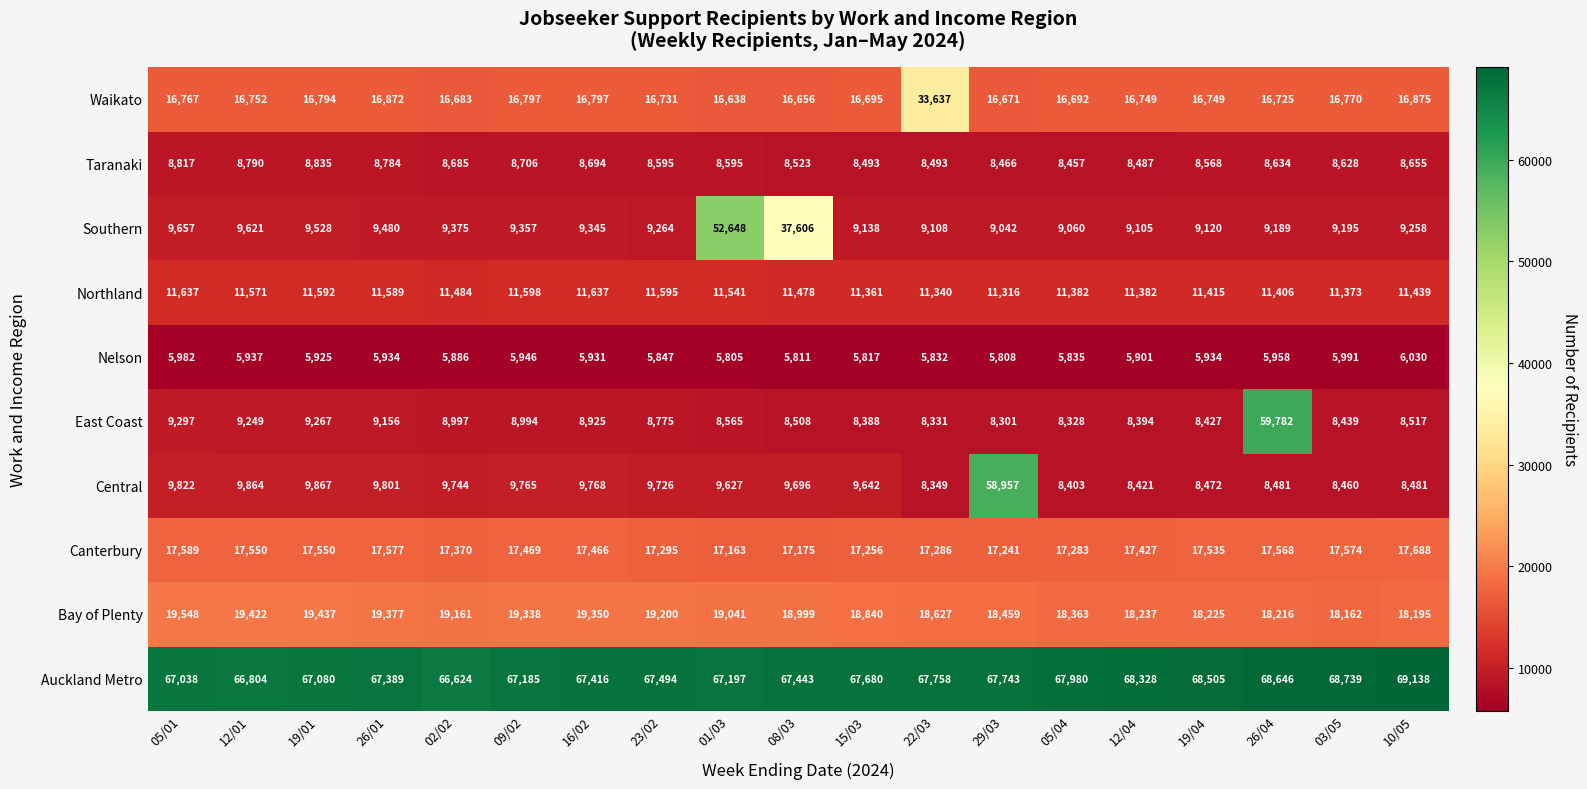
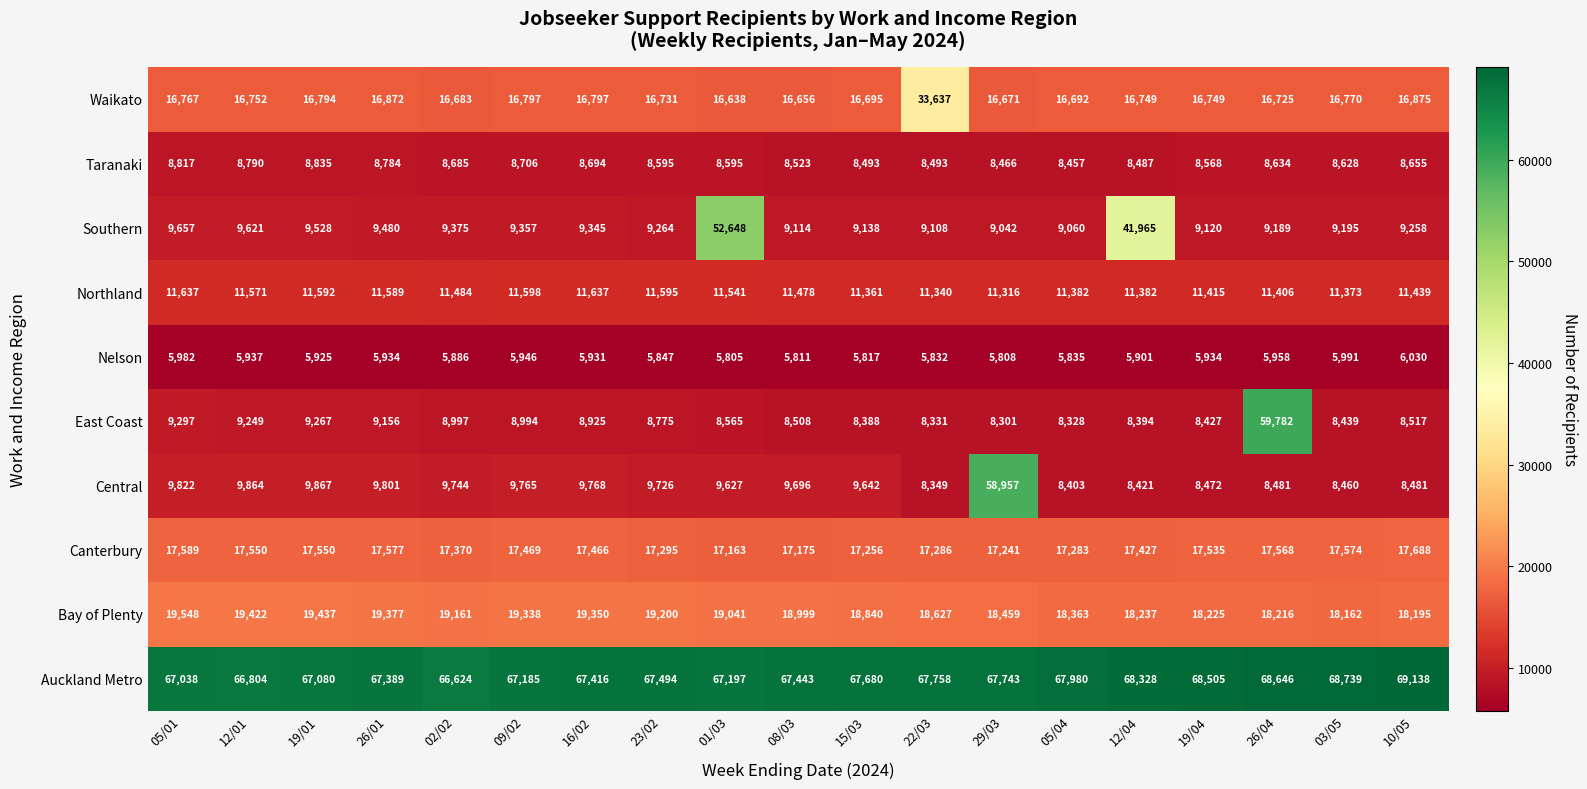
  {
    "Waikato": {
      "05/01": "16,767",
      "12/01": "16,752",
      "19/01": "16,794",
      "26/01": "16,872",
      "02/02": "16,683",
      "09/02": "16,797",
      "16/02": "16,797",
      "23/02": "16,731",
      "01/03": "16,638",
      "08/03": "16,656",
      "15/03": "16,695",
      "22/03": "33,637",
      "29/03": "16,671",
      "05/04": "16,692",
      "12/04": "16,749",
      "19/04": "16,749",
      "26/04": "16,725",
      "03/05": "16,770",
      "10/05": "16,875"
    },
    "Taranaki": {
      "05/01": "8,817",
      "12/01": "8,790",
      "19/01": "8,835",
      "26/01": "8,784",
      "02/02": "8,685",
      "09/02": "8,706",
      "16/02": "8,694",
      "23/02": "8,595",
      "01/03": "8,595",
      "08/03": "8,523",
      "15/03": "8,493",
      "22/03": "8,493",
      "29/03": "8,466",
      "05/04": "8,457",
      "12/04": "8,487",
      "19/04": "8,568",
      "26/04": "8,634",
      "03/05": "8,628",
      "10/05": "8,655"
    },
    "Southern": {
      "05/01": "9,657",
      "12/01": "9,621",
      "19/01": "9,528",
      "26/01": "9,480",
      "02/02": "9,375",
      "09/02": "9,357",
      "16/02": "9,345",
      "23/02": "9,264",
      "01/03": "52,648",
-     "08/03": "37,606",
+     "08/03": "9,114",
      "15/03": "9,138",
      "22/03": "9,108",
      "29/03": "9,042",
      "05/04": "9,060",
-     "12/04": "9,105",
+     "12/04": "41,965",
      "19/04": "9,120",
      "26/04": "9,189",
      "03/05": "9,195",
      "10/05": "9,258"
    },
    "Northland": {
      "05/01": "11,637",
      "12/01": "11,571",
      "19/01": "11,592",
      "26/01": "11,589",
      "02/02": "11,484",
      "09/02": "11,598",
      "16/02": "11,637",
      "23/02": "11,595",
      "01/03": "11,541",
      "08/03": "11,478",
      "15/03": "11,361",
      "22/03": "11,340",
      "29/03": "11,316",
      "05/04": "11,382",
      "12/04": "11,382",
      "19/04": "11,415",
      "26/04": "11,406",
      "03/05": "11,373",
      "10/05": "11,439"
    },
    "Nelson": {
      "05/01": "5,982",
      "12/01": "5,937",
      "19/01": "5,925",
      "26/01": "5,934",
      "02/02": "5,886",
      "09/02": "5,946",
      "16/02": "5,931",
      "23/02": "5,847",
      "01/03": "5,805",
      "08/03": "5,811",
      "15/03": "5,817",
      "22/03": "5,832",
      "29/03": "5,808",
      "05/04": "5,835",
      "12/04": "5,901",
      "19/04": "5,934",
      "26/04": "5,958",
      "03/05": "5,991",
      "10/05": "6,030"
    },
    "East Coast": {
      "05/01": "9,297",
      "12/01": "9,249",
      "19/01": "9,267",
      "26/01": "9,156",
      "02/02": "8,997",
      "09/02": "8,994",
      "16/02": "8,925",
      "23/02": "8,775",
      "01/03": "8,565",
      "08/03": "8,508",
      "15/03": "8,388",
      "22/03": "8,331",
      "29/03": "8,301",
      "05/04": "8,328",
      "12/04": "8,394",
      "19/04": "8,427",
      "26/04": "59,782",
      "03/05": "8,439",
      "10/05": "8,517"
    },
    "Central": {
      "05/01": "9,822",
      "12/01": "9,864",
      "19/01": "9,867",
      "26/01": "9,801",
      "02/02": "9,744",
      "09/02": "9,765",
      "16/02": "9,768",
      "23/02": "9,726",
      "01/03": "9,627",
      "08/03": "9,696",
      "15/03": "9,642",
      "22/03": "8,349",
      "29/03": "58,957",
      "05/04": "8,403",
      "12/04": "8,421",
      "19/04": "8,472",
      "26/04": "8,481",
      "03/05": "8,460",
      "10/05": "8,481"
    },
    "Canterbury": {
      "05/01": "17,589",
      "12/01": "17,550",
      "19/01": "17,550",
      "26/01": "17,577",
      "02/02": "17,370",
      "09/02": "17,469",
      "16/02": "17,466",
      "23/02": "17,295",
      "01/03": "17,163",
      "08/03": "17,175",
      "15/03": "17,256",
      "22/03": "17,286",
      "29/03": "17,241",
      "05/04": "17,283",
      "12/04": "17,427",
      "19/04": "17,535",
      "26/04": "17,568",
      "03/05": "17,574",
      "10/05": "17,688"
    },
    "Bay of Plenty": {
      "05/01": "19,548",
      "12/01": "19,422",
      "19/01": "19,437",
      "26/01": "19,377",
      "02/02": "19,161",
      "09/02": "19,338",
      "16/02": "19,350",
      "23/02": "19,200",
      "01/03": "19,041",
      "08/03": "18,999",
      "15/03": "18,840",
      "22/03": "18,627",
      "29/03": "18,459",
      "05/04": "18,363",
      "12/04": "18,237",
      "19/04": "18,225",
      "26/04": "18,216",
      "03/05": "18,162",
      "10/05": "18,195"
    },
    "Auckland Metro": {
      "05/01": "67,038",
      "12/01": "66,804",
      "19/01": "67,080",
      "26/01": "67,389",
      "02/02": "66,624",
      "09/02": "67,185",
      "16/02": "67,416",
      "23/02": "67,494",
      "01/03": "67,197",
      "08/03": "67,443",
      "15/03": "67,680",
      "22/03": "67,758",
      "29/03": "67,743",
      "05/04": "67,980",
      "12/04": "68,328",
      "19/04": "68,505",
      "26/04": "68,646",
      "03/05": "68,739",
      "10/05": "69,138"
    }
  }
